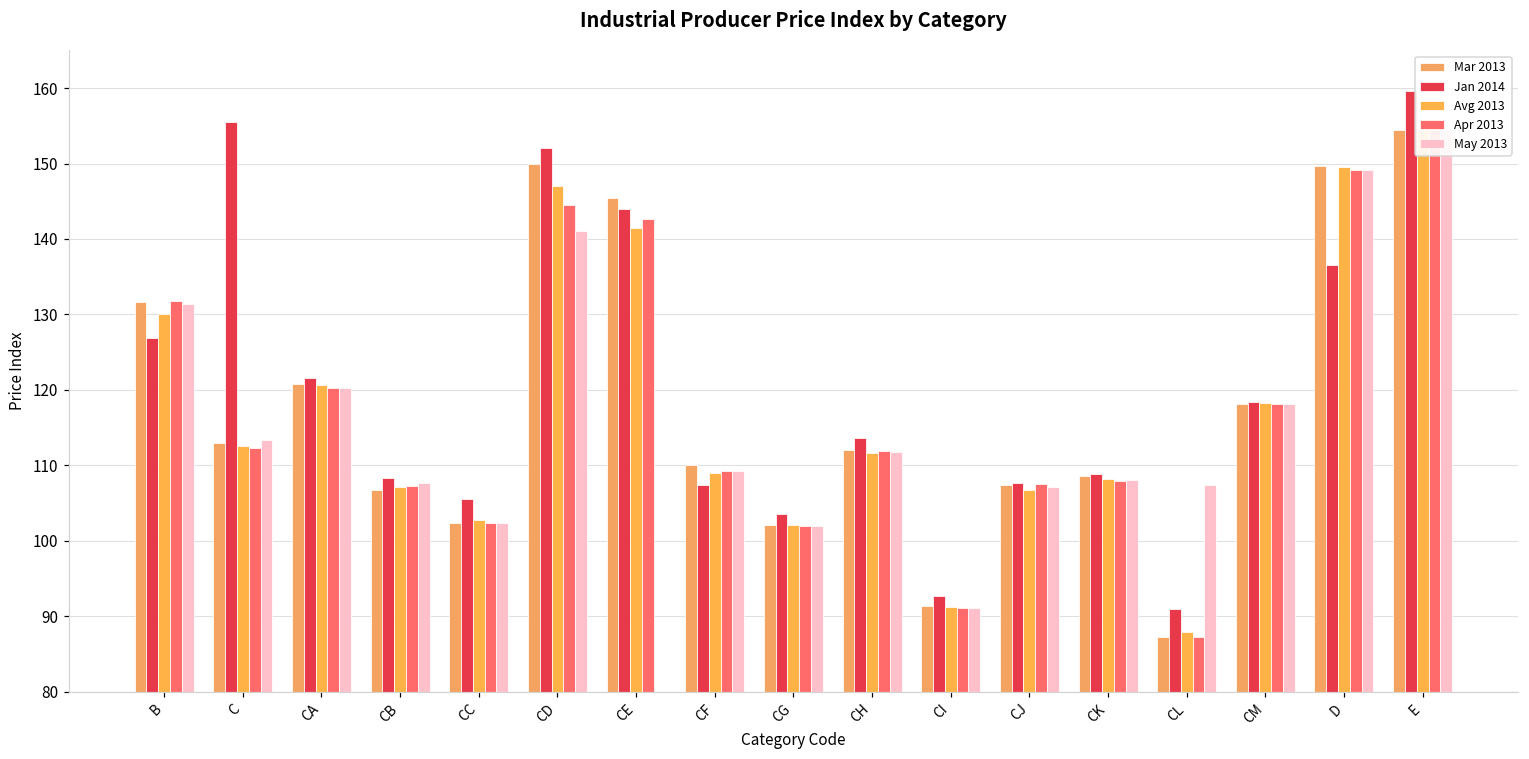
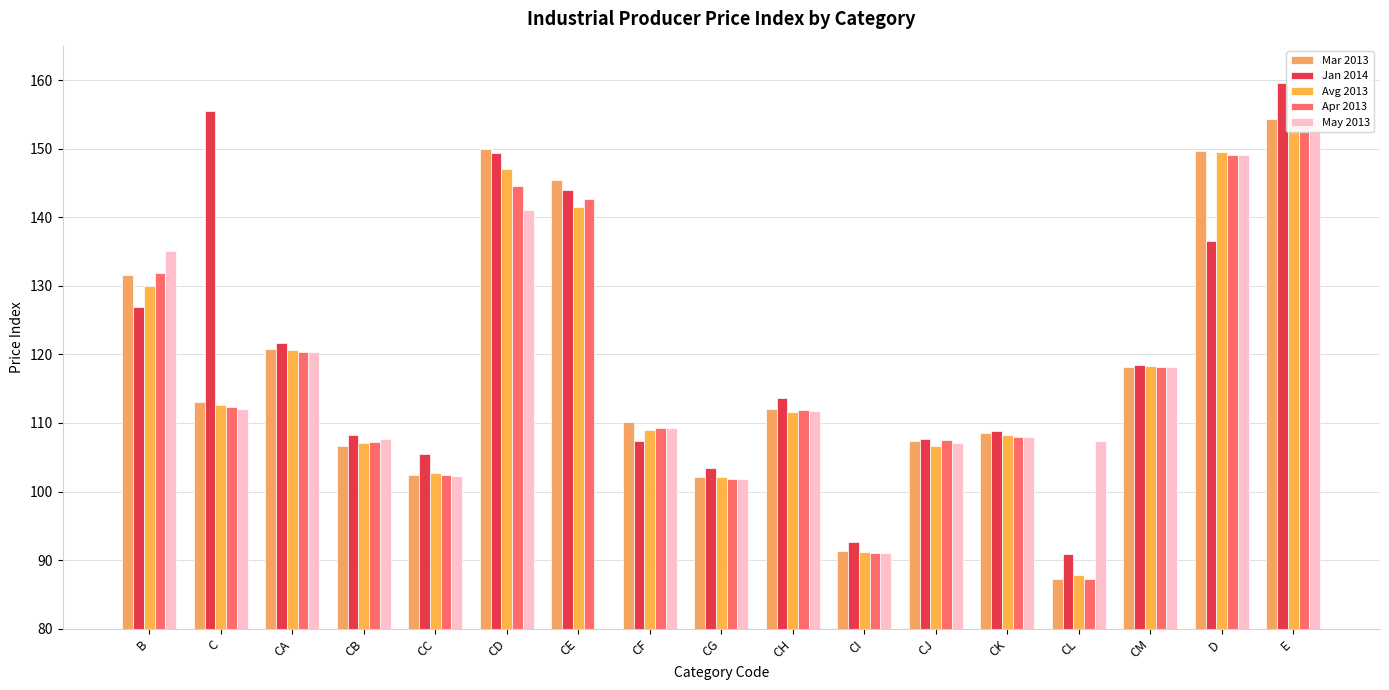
  {
    "Jan 2014": {
      "B": 127,
      "C": 156,
      "CA": 122,
      "CB": 108,
      "CC": 106,
-     "CD": 152,
+     "CD": 149,
      "CE": 144,
      "CF": 107,
      "CG": 104,
      "CH": 114,
      "CI": 93,
      "CJ": 108,
      "CK": 109,
      "CL": 91,
      "CM": 118,
      "D": 137,
      "E": 160
    },
    "May 2013": {
-     "B": 131,
-     "C": 113,
+     "B": 135,
+     "C": 112,
      "CA": 120,
      "CB": 108,
      "CC": 102,
      "CD": 141,
      "CF": 109,
      "CG": 102,
      "CH": 112,
      "CI": 91,
      "CJ": 107,
      "CK": 108,
      "CL": 107,
      "CM": 118,
      "D": 149
    }
  }
